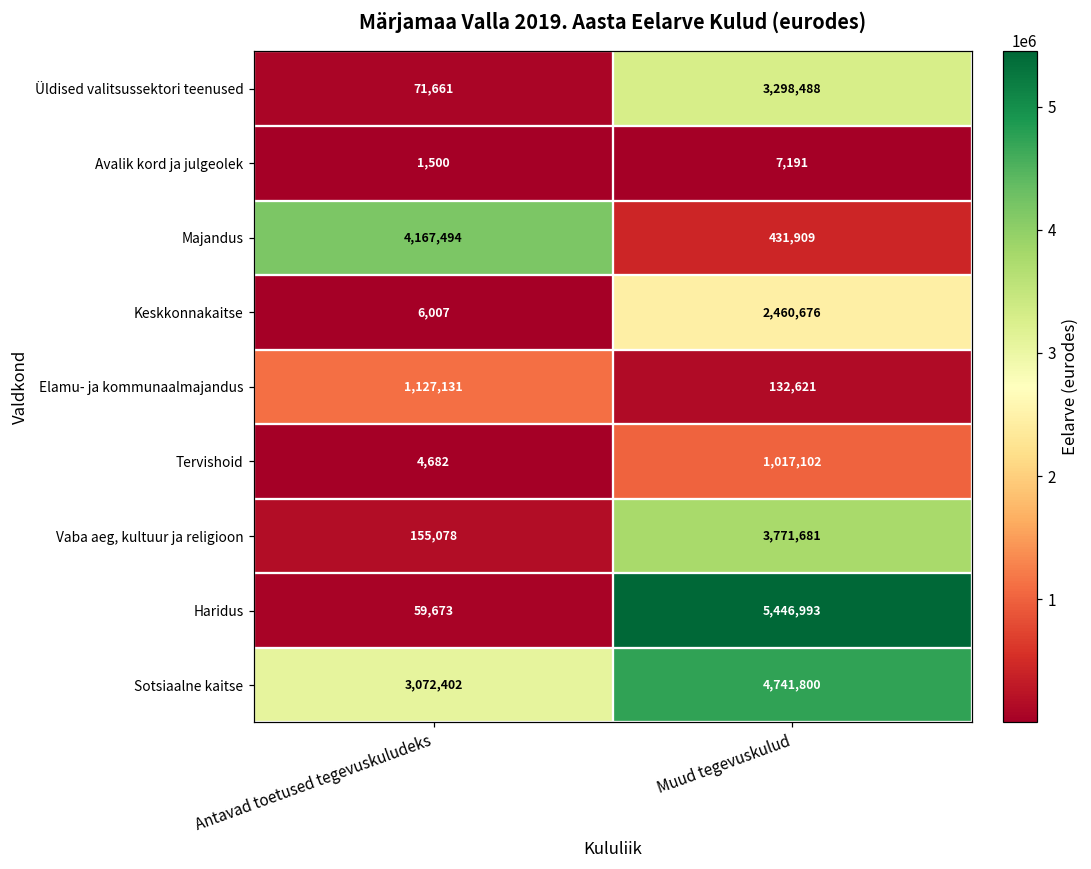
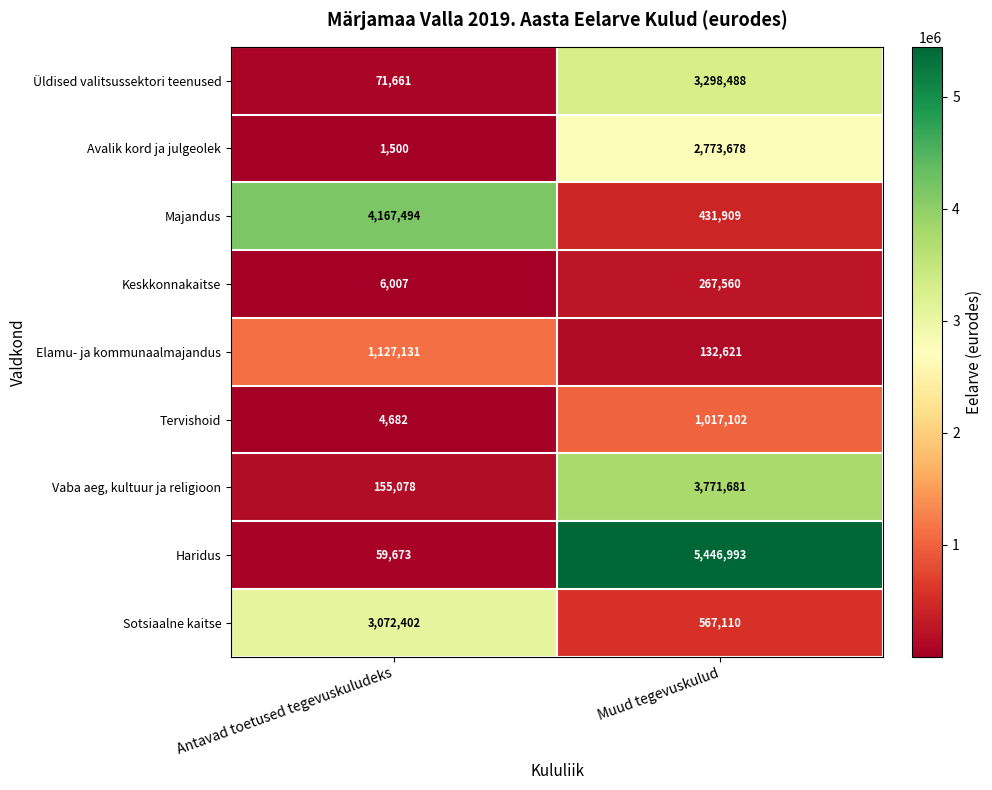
  {
    "Üldised valitsussektori teenused": {
      "Antavad toetused tegevuskuludeks": "71,661",
      "Muud tegevuskulud": "3,298,488"
    },
    "Avalik kord ja julgeolek": {
      "Antavad toetused tegevuskuludeks": "1,500",
-     "Muud tegevuskulud": "7,191"
+     "Muud tegevuskulud": "2,773,678"
    },
    "Majandus": {
      "Antavad toetused tegevuskuludeks": "4,167,494",
      "Muud tegevuskulud": "431,909"
    },
    "Keskkonnakaitse": {
      "Antavad toetused tegevuskuludeks": "6,007",
-     "Muud tegevuskulud": "2,460,676"
+     "Muud tegevuskulud": "267,560"
    },
    "Elamu- ja kommunaalmajandus": {
      "Antavad toetused tegevuskuludeks": "1,127,131",
      "Muud tegevuskulud": "132,621"
    },
    "Tervishoid": {
      "Antavad toetused tegevuskuludeks": "4,682",
      "Muud tegevuskulud": "1,017,102"
    },
    "Vaba aeg, kultuur ja religioon": {
      "Antavad toetused tegevuskuludeks": "155,078",
      "Muud tegevuskulud": "3,771,681"
    },
    "Haridus": {
      "Antavad toetused tegevuskuludeks": "59,673",
      "Muud tegevuskulud": "5,446,993"
    },
    "Sotsiaalne kaitse": {
      "Antavad toetused tegevuskuludeks": "3,072,402",
-     "Muud tegevuskulud": "4,741,800"
+     "Muud tegevuskulud": "567,110"
    }
  }
